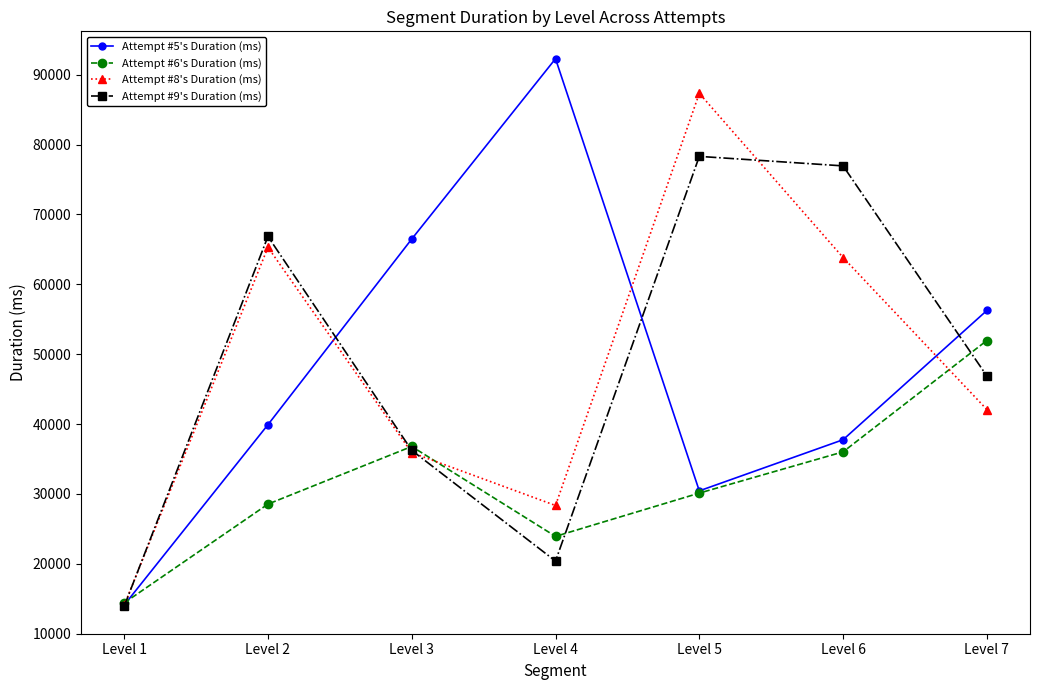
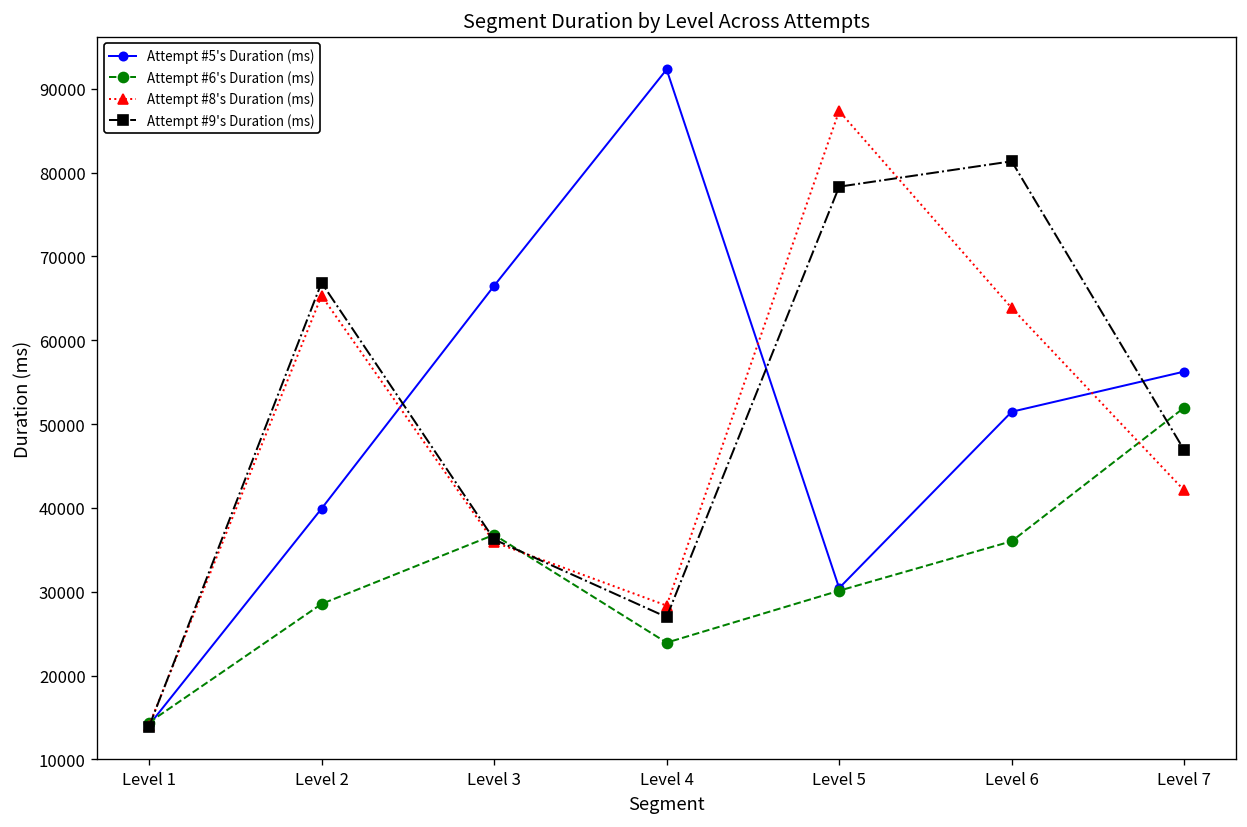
  {
    "Attempt #5's Duration (ms)": {
      "Level 2": 40000,
      "Level 3": 66000,
      "Level 4": 92000,
-     "Level 6": 38000,
+     "Level 6": 51000,
      "Level 7": 56000
    },
    "Attempt #6's Duration (ms)": {
      "Level 2": 29000,
      "Level 3": 37000,
      "Level 4": 24000,
      "Level 6": 36000,
      "Level 7": 52000
    },
    "Attempt #8's Duration (ms)": {
      "Level 2": 65000,
      "Level 4": 28000,
      "Level 5": 87000,
      "Level 6": 64000,
      "Level 7": 42000
    },
    "Attempt #9's Duration (ms)": {
      "Level 2": 67000,
-     "Level 4": 20000,
+     "Level 4": 27000,
      "Level 5": 78000,
-     "Level 6": 77000,
+     "Level 6": 81000,
      "Level 7": 47000
    }
  }
